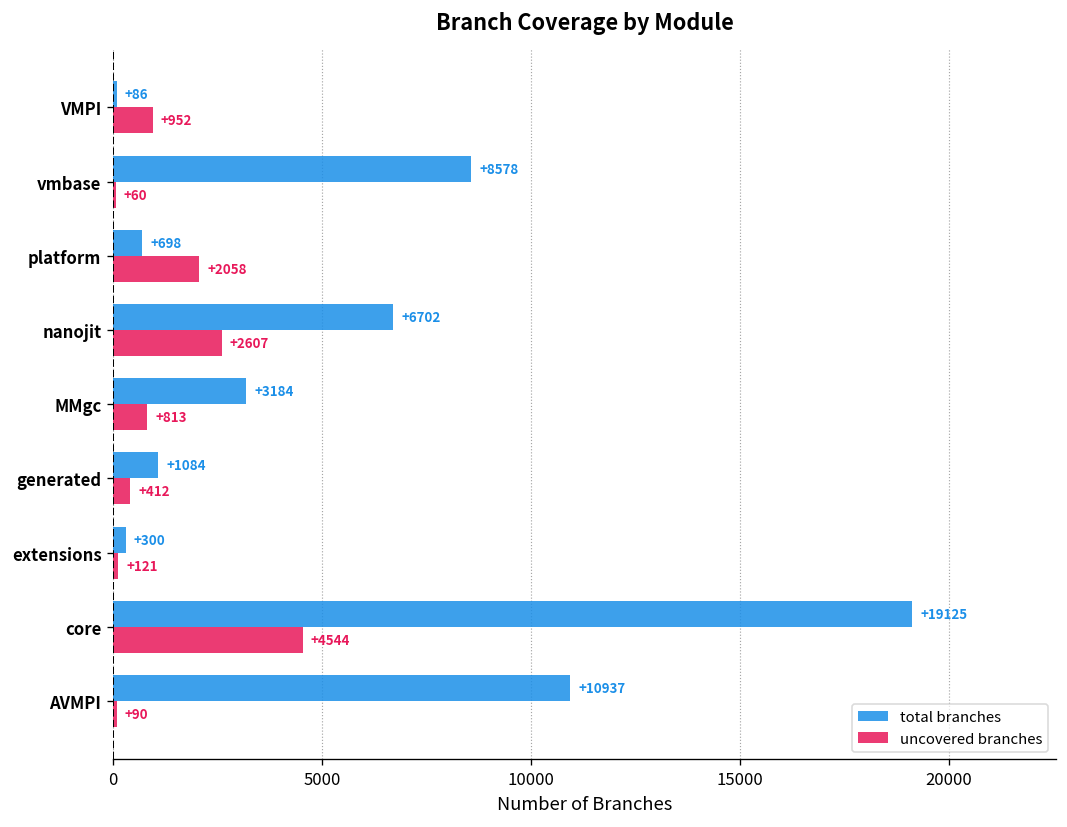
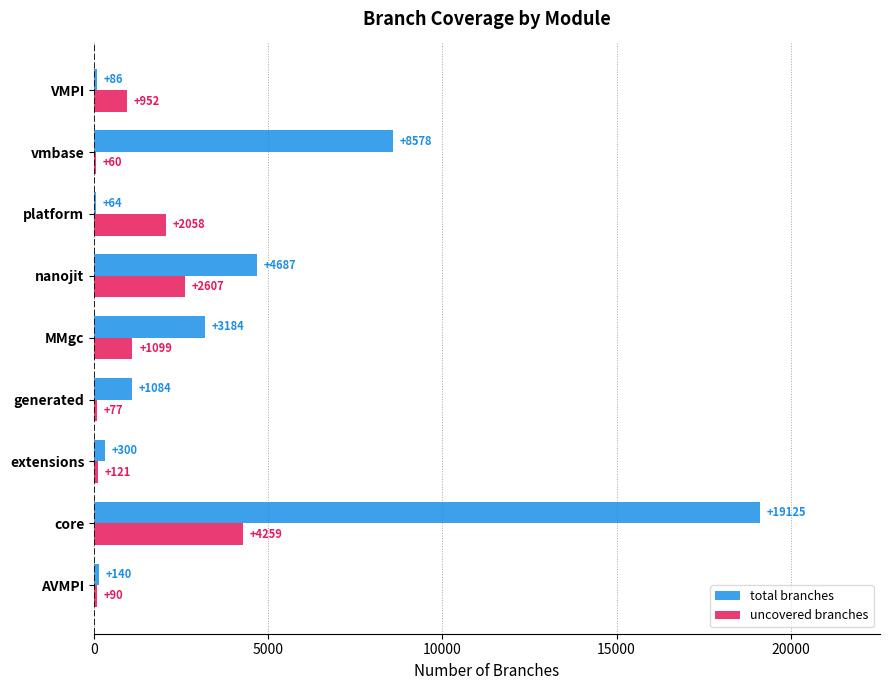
  {
    "total branches": {
      "VMPI": "+86",
      "vmbase": "+8578",
-     "platform": "+698",
-     "nanojit": "+6702",
+     "platform": "+64",
+     "nanojit": "+4687",
      "MMgc": "+3184",
      "generated": "+1084",
      "extensions": "+300",
      "core": "+19125",
-     "AVMPI": "+10937"
+     "AVMPI": "+140"
    },
    "uncovered branches": {
      "VMPI": "+952",
      "vmbase": "+60",
      "platform": "+2058",
      "nanojit": "+2607",
-     "MMgc": "+813",
-     "generated": "+412",
+     "MMgc": "+1099",
+     "generated": "+77",
      "extensions": "+121",
-     "core": "+4544",
+     "core": "+4259",
      "AVMPI": "+90"
    }
  }
